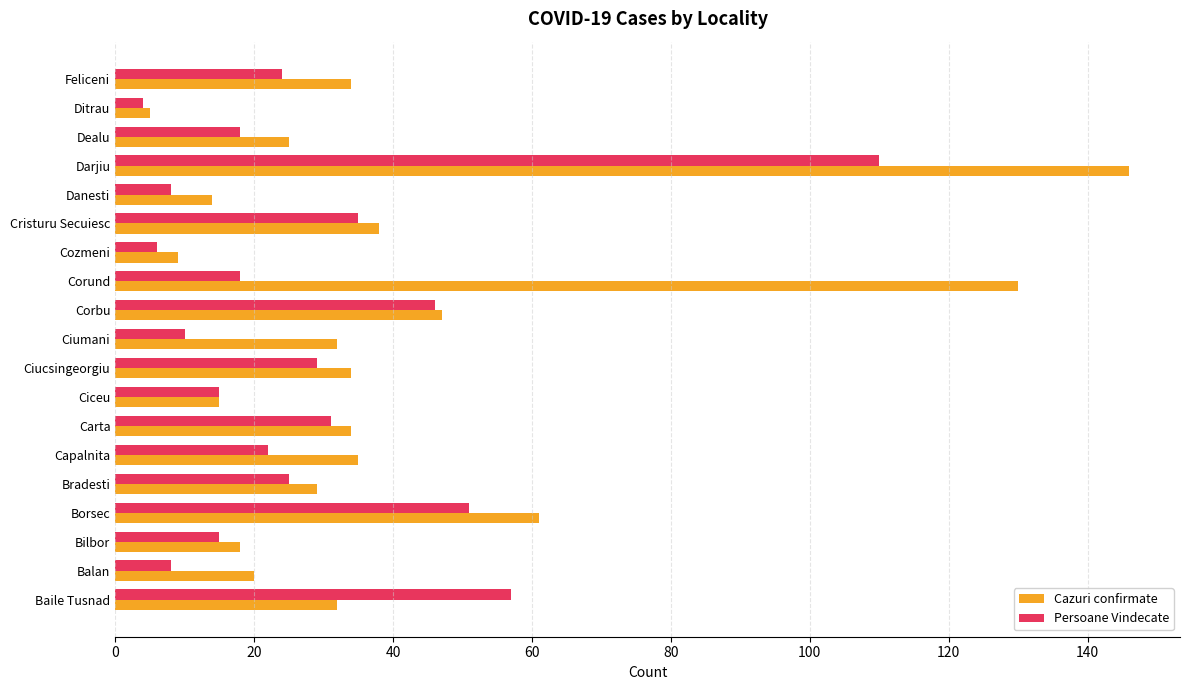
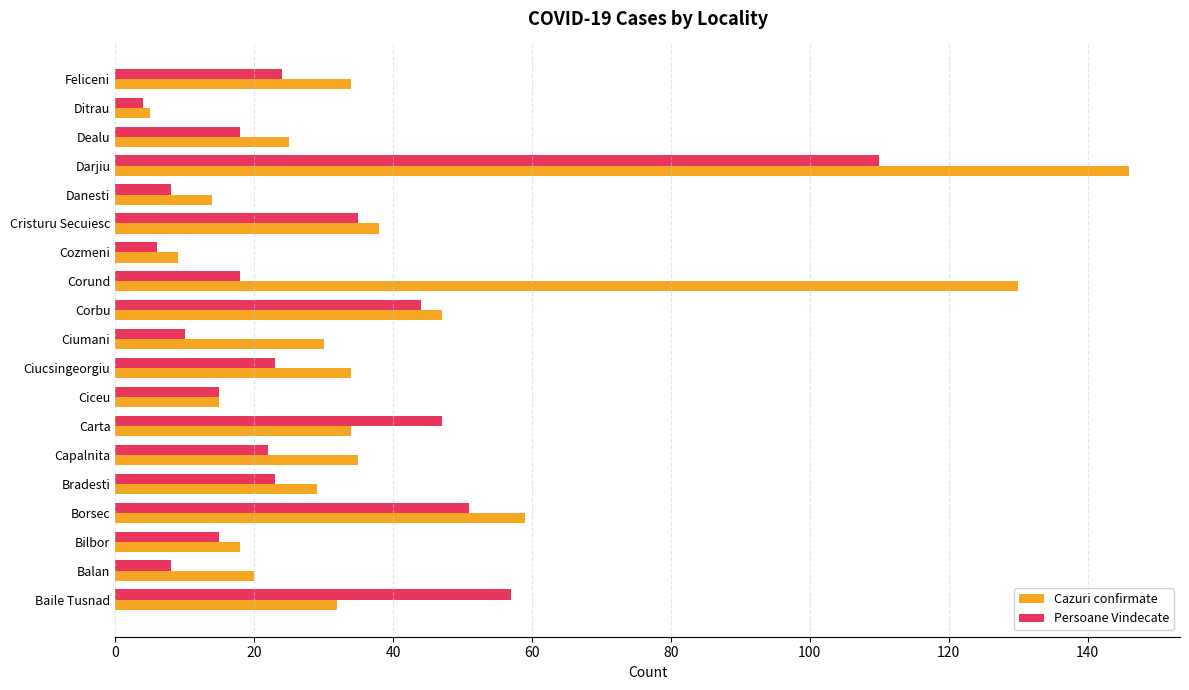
  {
    "Cazuri confirmate": {
      "Feliceni": 34,
      "Ditrau": 5,
      "Dealu": 25,
      "Darjiu": 146,
      "Danesti": 14,
      "Cristuru Secuiesc": 38,
      "Cozmeni": 9,
      "Corund": 130,
      "Corbu": 47,
-     "Ciumani": 32,
+     "Ciumani": 30,
      "Ciucsingeorgiu": 34,
      "Ciceu": 15,
      "Carta": 34,
      "Capalnita": 35,
      "Bradesti": 29,
-     "Borsec": 61,
+     "Borsec": 59,
      "Bilbor": 18,
      "Balan": 20,
      "Baile Tusnad": 32
    },
    "Persoane Vindecate": {
      "Feliceni": 24,
      "Ditrau": 4,
      "Dealu": 18,
      "Darjiu": 110,
      "Danesti": 8,
      "Cristuru Secuiesc": 35,
      "Cozmeni": 6,
      "Corund": 18,
-     "Corbu": 46,
+     "Corbu": 44,
      "Ciumani": 10,
-     "Ciucsingeorgiu": 29,
+     "Ciucsingeorgiu": 23,
      "Ciceu": 15,
-     "Carta": 31,
+     "Carta": 47,
      "Capalnita": 22,
-     "Bradesti": 25,
+     "Bradesti": 23,
      "Borsec": 51,
      "Bilbor": 15,
      "Balan": 8,
      "Baile Tusnad": 57
    }
  }
